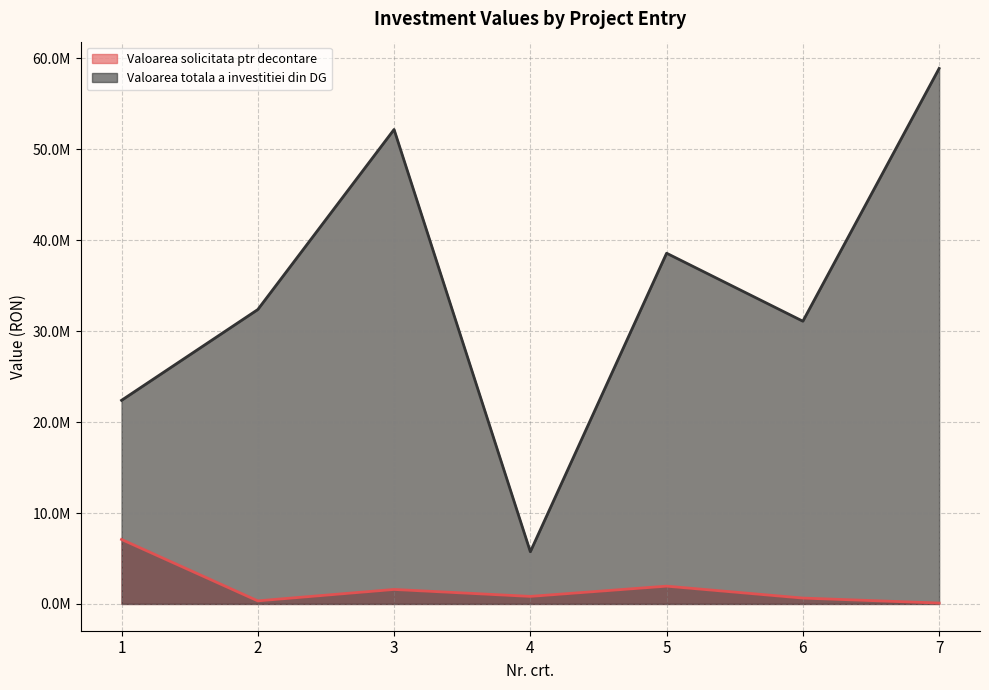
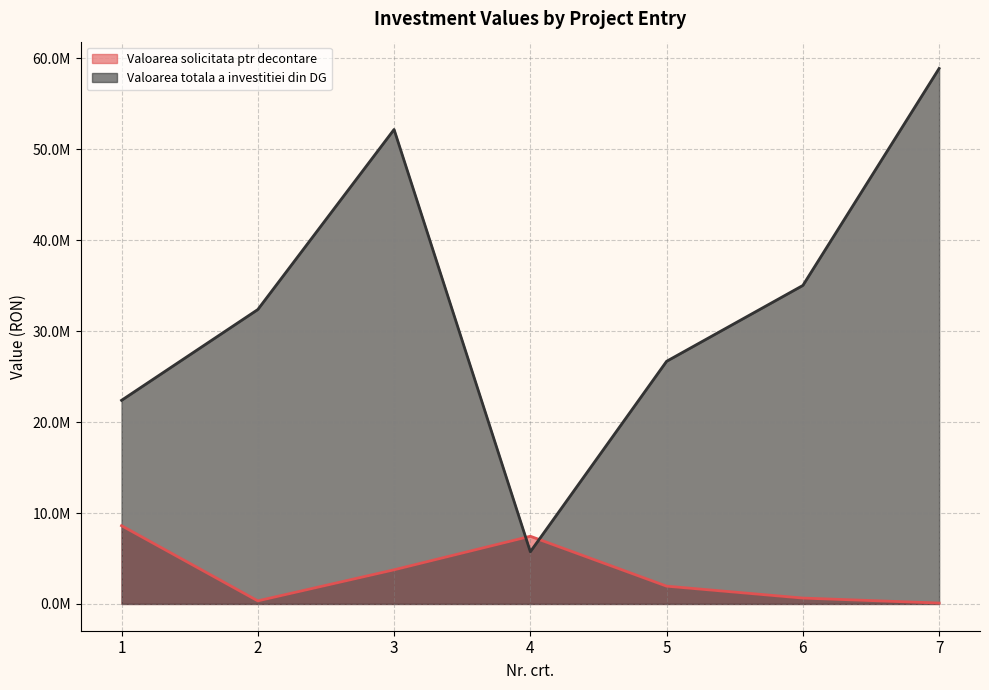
  {
    "Valoarea solicitata ptr decontare": {
-     "1": 7000000,
+     "1": 9000000,
      "2": 0,
-     "3": 2000000,
-     "4": 1000000,
+     "3": 4000000,
+     "4": 7000000,
      "5": 2000000,
      "6": 1000000,
      "7": 0
    },
    "Valoarea totala a investitiei din DG": {
      "1": 22000000,
      "2": 32000000,
      "3": 52000000,
      "4": 6000000,
-     "5": 39000000,
-     "6": 31000000,
+     "5": 27000000,
+     "6": 35000000,
      "7": 59000000
    }
  }
